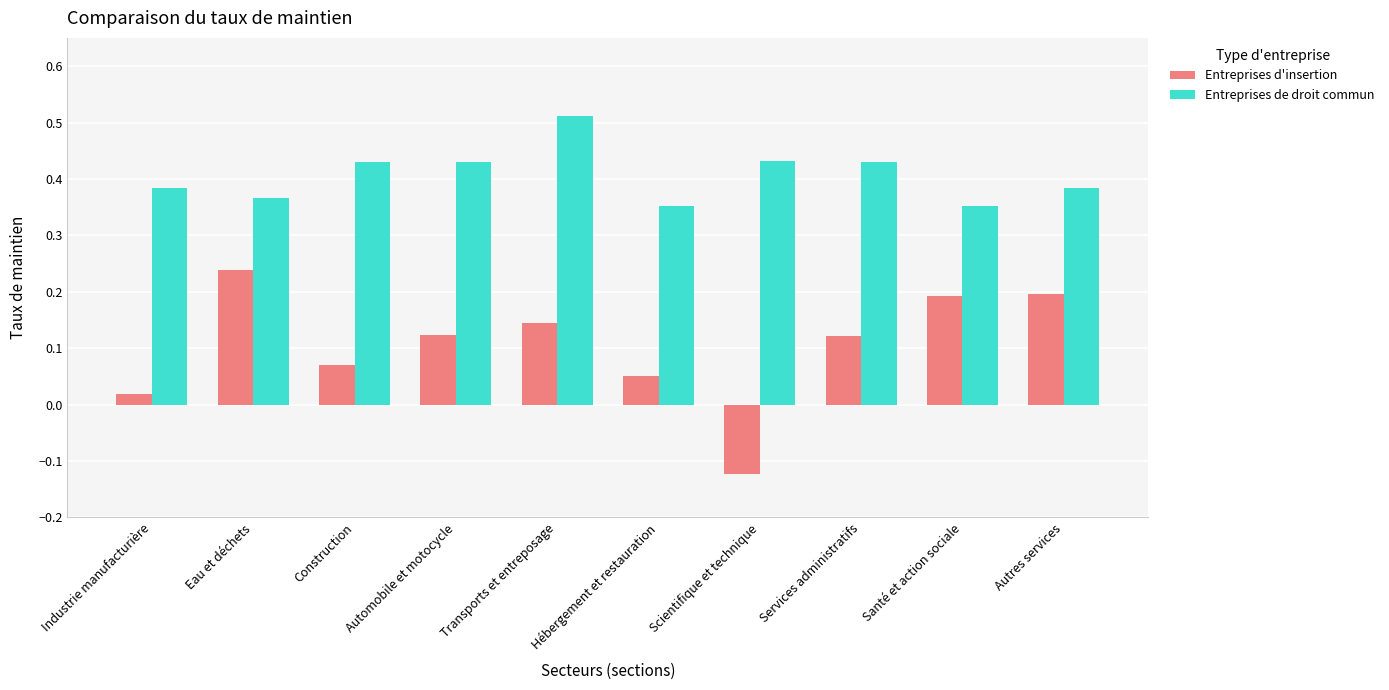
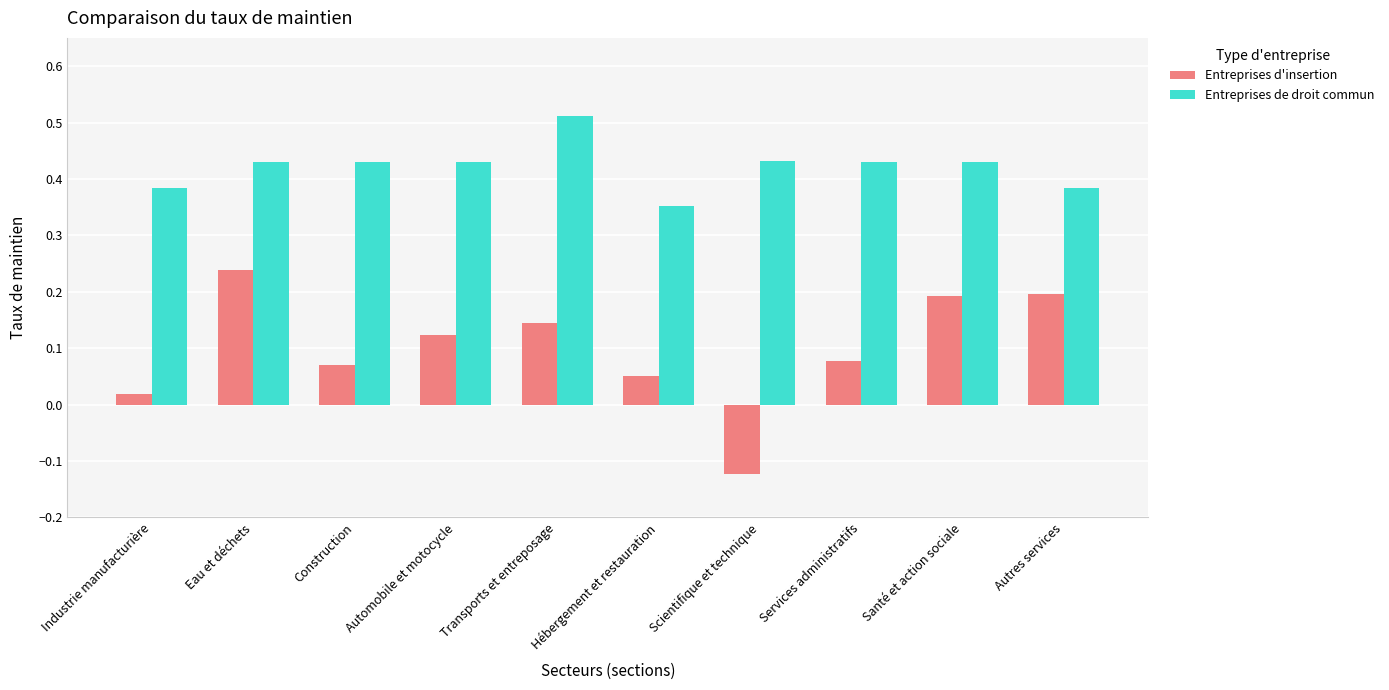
  {
    "Entreprises d'insertion": {
      "Industrie manufacturière": 0.02,
      "Eau et déchets": 0.24,
      "Construction": 0.07,
      "Automobile et motocycle": 0.12,
      "Transports et entreposage": 0.14,
      "Hébergement et restauration": 0.05,
      "Scientifique et technique": -0.12,
-     "Services administratifs": 0.12,
+     "Services administratifs": 0.08,
      "Santé et action sociale": 0.19,
      "Autres services": 0.20
    },
    "Entreprises de droit commun": {
      "Industrie manufacturière": 0.38,
-     "Eau et déchets": 0.37,
+     "Eau et déchets": 0.43,
      "Construction": 0.43,
      "Automobile et motocycle": 0.43,
      "Transports et entreposage": 0.51,
      "Hébergement et restauration": 0.35,
      "Scientifique et technique": 0.43,
      "Services administratifs": 0.43,
-     "Santé et action sociale": 0.35,
+     "Santé et action sociale": 0.43,
      "Autres services": 0.38
    }
  }
